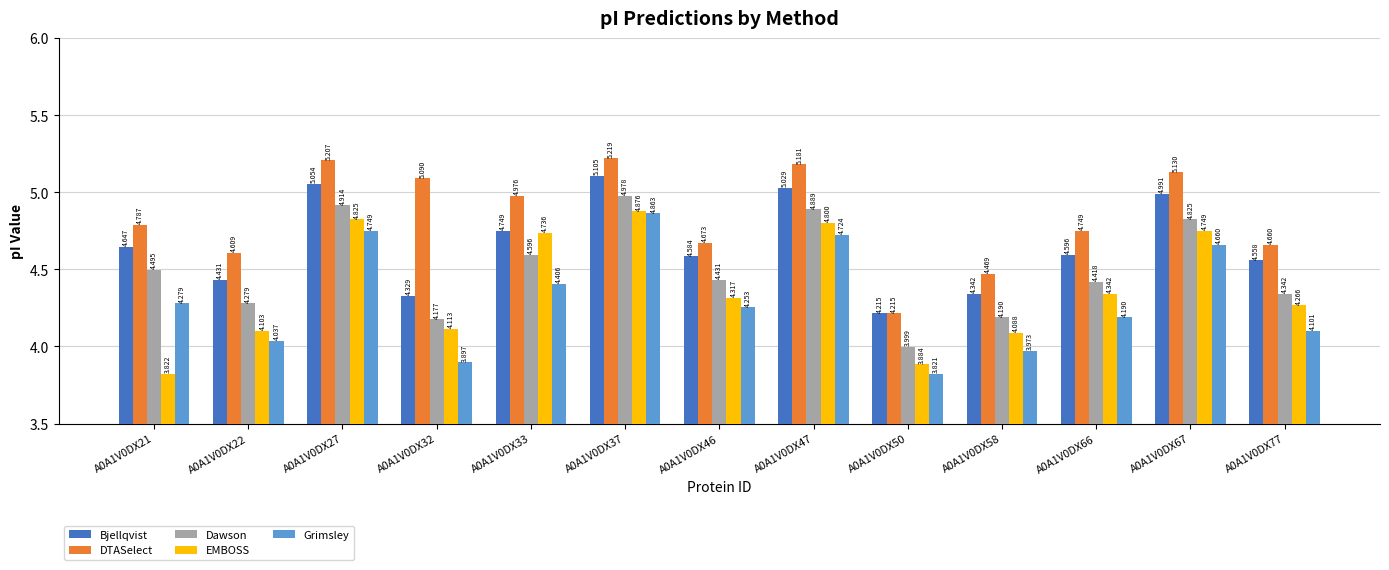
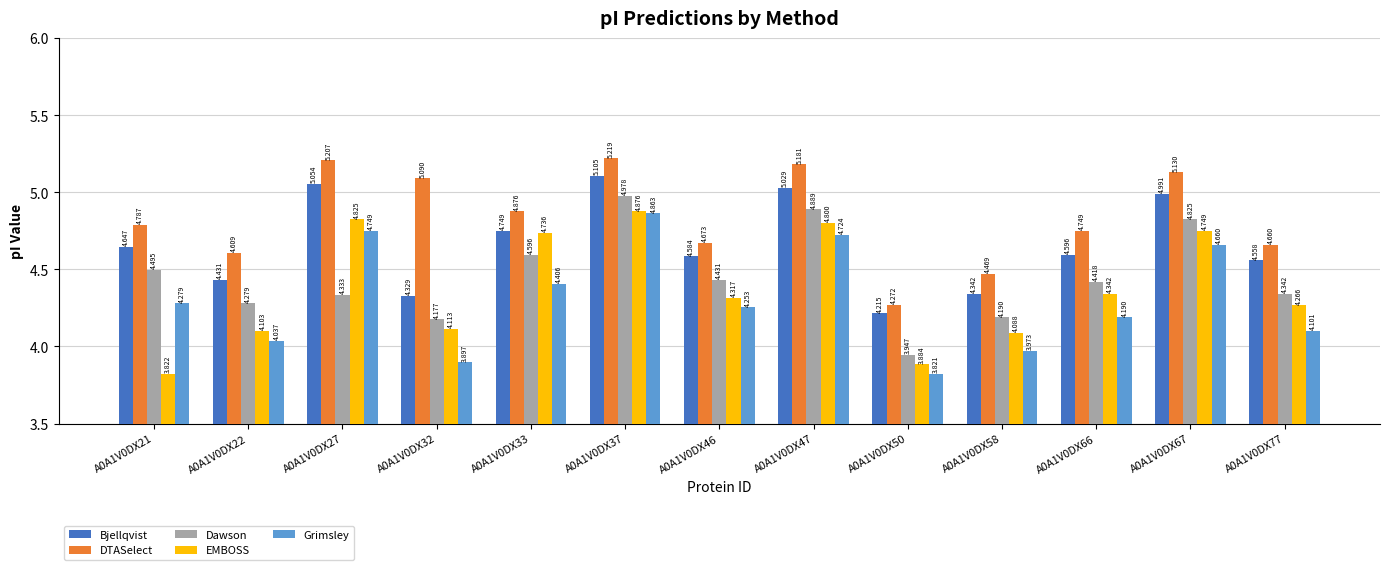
  {
    "DTASelect": {
      "A0A1V0DX21": 4.787,
      "A0A1V0DX22": 4.609,
      "A0A1V0DX27": 5.207,
      "A0A1V0DX32": 5.090,
-     "A0A1V0DX33": 4.976,
+     "A0A1V0DX33": 4.876,
      "A0A1V0DX37": 5.219,
      "A0A1V0DX46": 4.673,
      "A0A1V0DX47": 5.181,
-     "A0A1V0DX50": 4.215,
+     "A0A1V0DX50": 4.272,
      "A0A1V0DX58": 4.469,
      "A0A1V0DX66": 4.749,
      "A0A1V0DX67": 5.130,
      "A0A1V0DX77": 4.660
    },
    "Dawson": {
      "A0A1V0DX21": 4.495,
      "A0A1V0DX22": 4.279,
-     "A0A1V0DX27": 4.914,
+     "A0A1V0DX27": 4.333,
      "A0A1V0DX32": 4.177,
      "A0A1V0DX33": 4.596,
      "A0A1V0DX37": 4.978,
      "A0A1V0DX46": 4.431,
      "A0A1V0DX47": 4.889,
-     "A0A1V0DX50": 3.999,
+     "A0A1V0DX50": 3.947,
      "A0A1V0DX58": 4.190,
      "A0A1V0DX66": 4.418,
      "A0A1V0DX67": 4.825,
      "A0A1V0DX77": 4.342
    },
    "EMBOSS": {
      "A0A1V0DX21": 3.822,
      "A0A1V0DX22": 4.103,
      "A0A1V0DX27": 4.825,
      "A0A1V0DX32": 4.113,
      "A0A1V0DX33": 4.736,
      "A0A1V0DX37": 4.876,
      "A0A1V0DX46": 4.317,
      "A0A1V0DX47": 4.800,
      "A0A1V0DX50": 3.884,
      "A0A1V0DX58": 4.088,
      "A0A1V0DX66": 4.342,
      "A0A1V0DX67": 4.749,
      "A0A1V0DX77": 4.266
    }
  }
